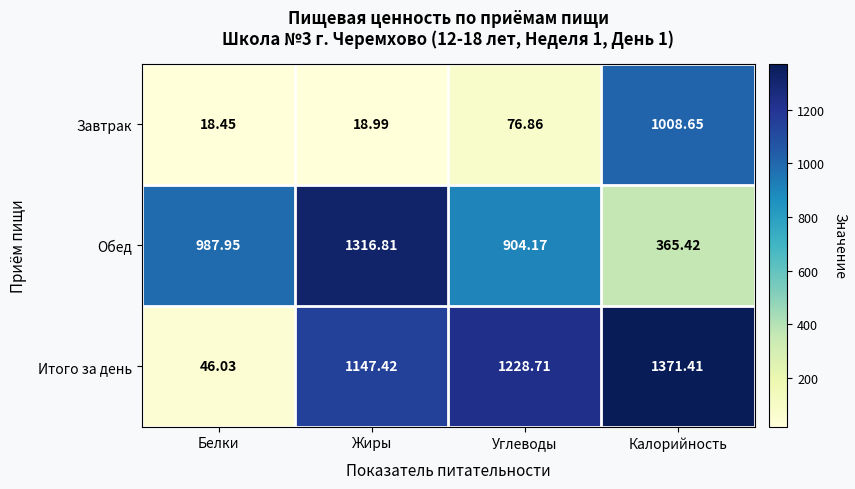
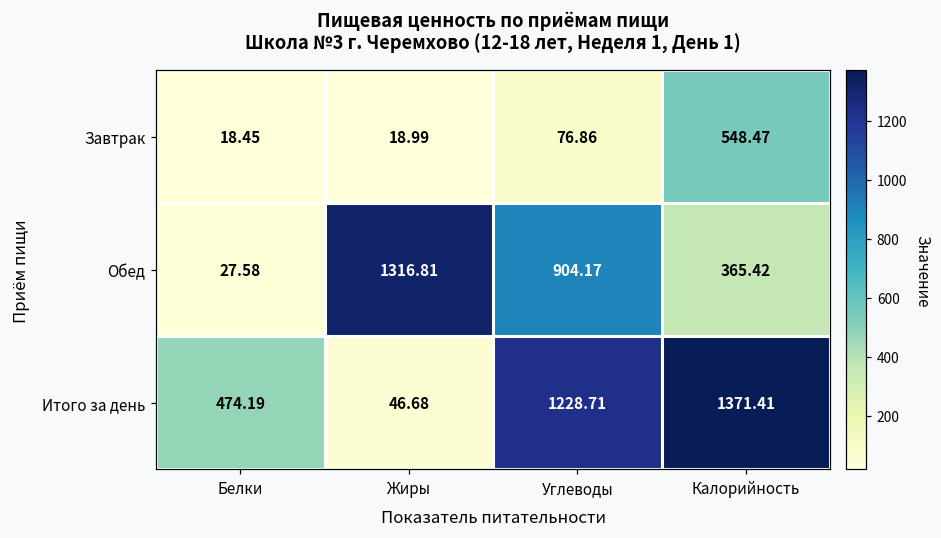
  {
    "Завтрак": {
      "Белки": 18.45,
      "Жиры": 18.99,
      "Углеводы": 76.86,
-     "Калорийность": 1008.65
+     "Калорийность": 548.47
    },
    "Обед": {
-     "Белки": 987.95,
+     "Белки": 27.58,
      "Жиры": 1316.81,
      "Углеводы": 904.17,
      "Калорийность": 365.42
    },
    "Итого за день": {
-     "Белки": 46.03,
-     "Жиры": 1147.42,
+     "Белки": 474.19,
+     "Жиры": 46.68,
      "Углеводы": 1228.71,
      "Калорийность": 1371.41
    }
  }
